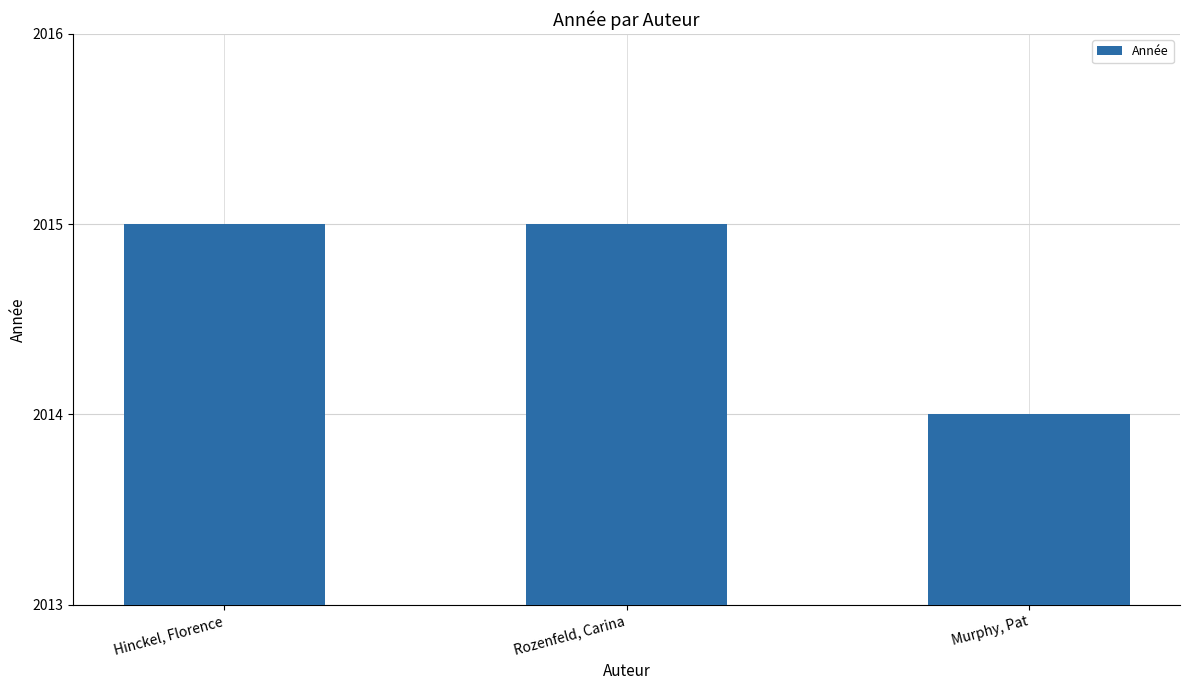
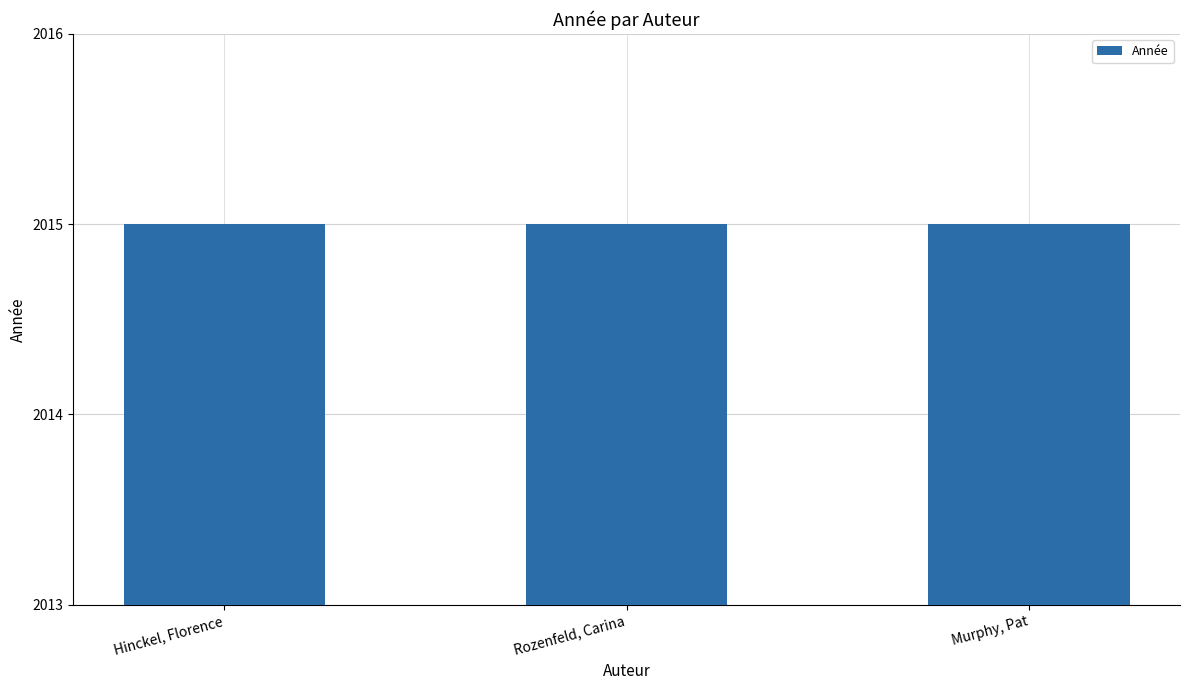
  {
    "Hinckel, Florence": 2015,
    "Rozenfeld, Carina": 2015,
-   "Murphy, Pat": 2014
+   "Murphy, Pat": 2015
  }
